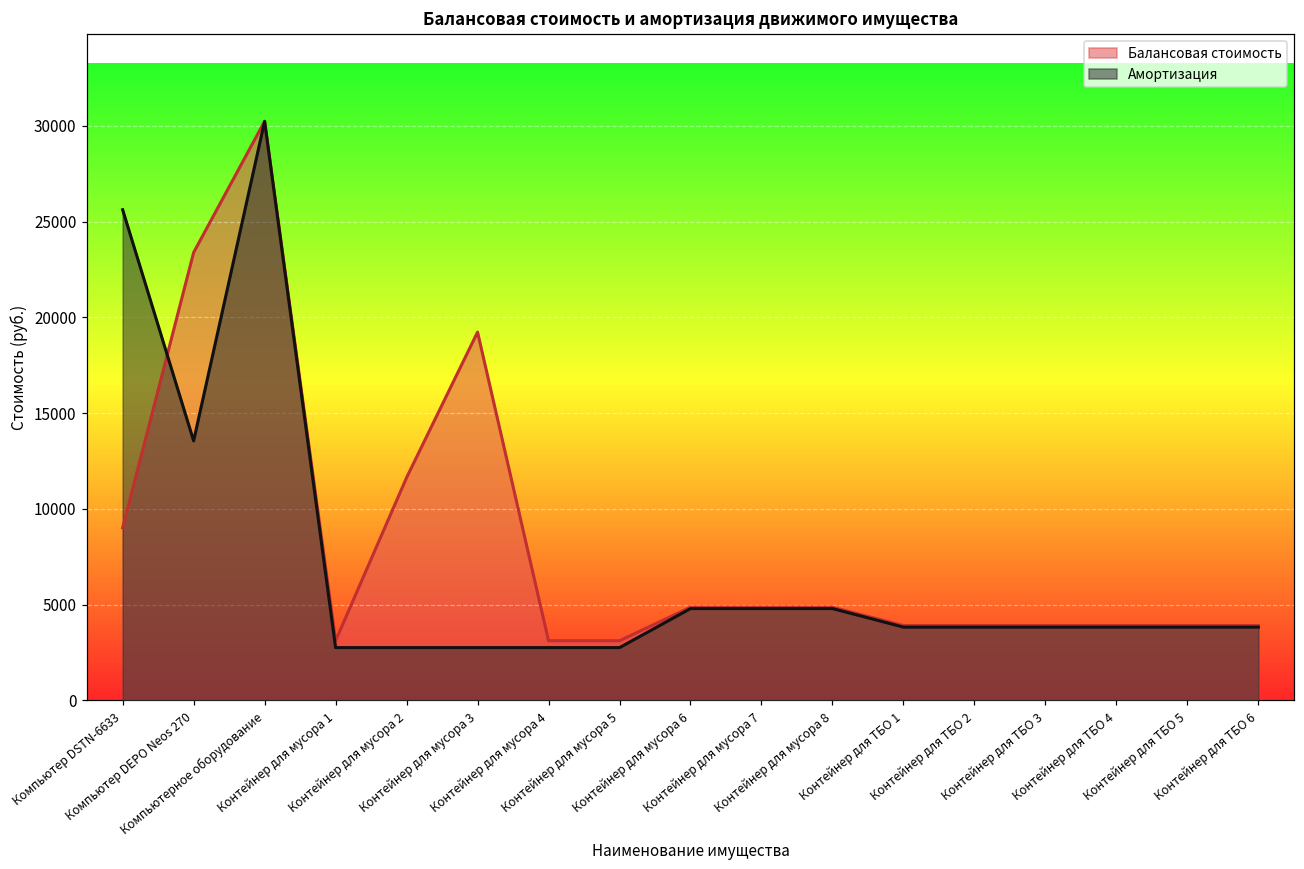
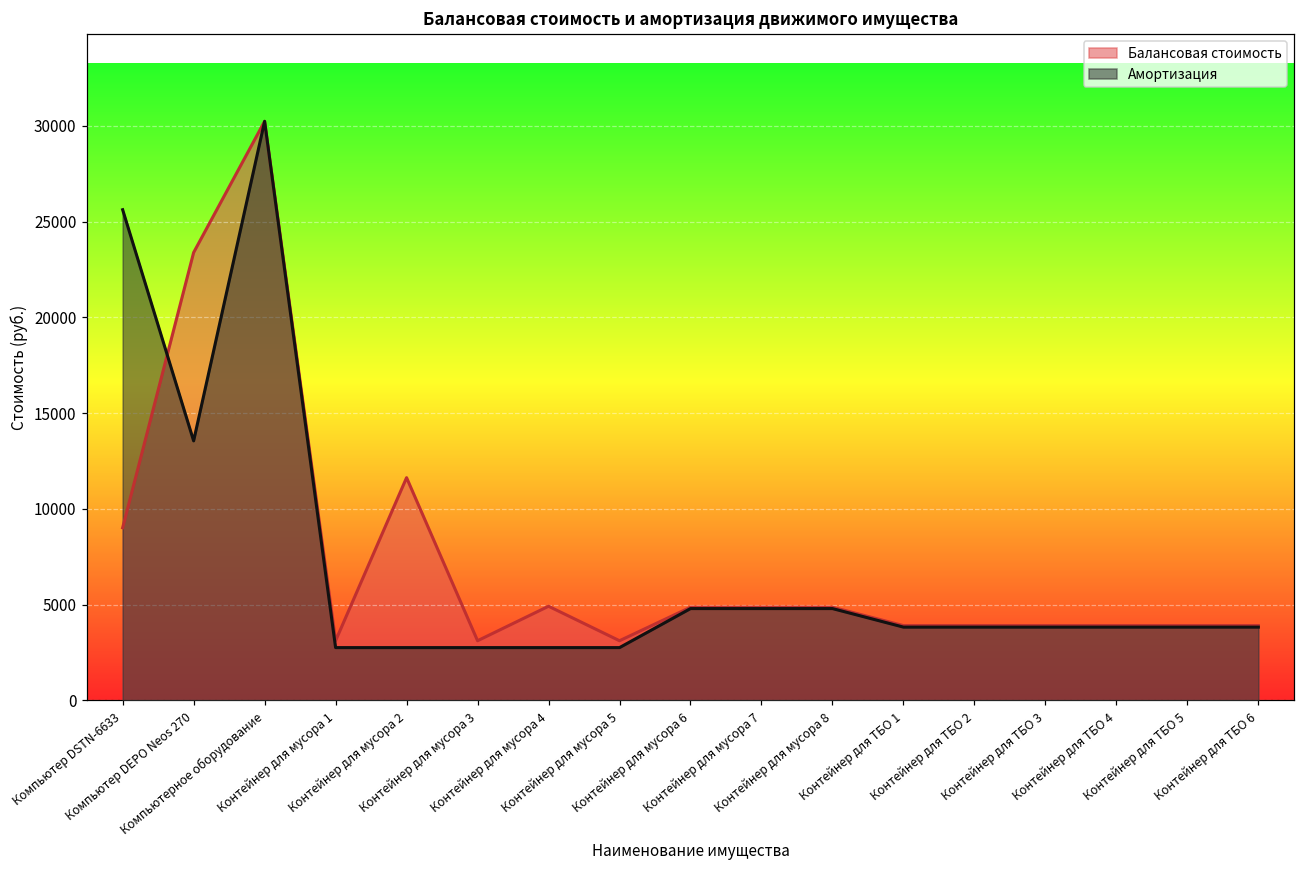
  {
    "Балансовая стоимость": {
      "Компьютер DSTN-6633": 9000,
      "Компьютер DEPO Neos 270": 23400,
      "Контейнер для мусора 1": 3100,
      "Контейнер для мусора 2": 11600,
-     "Контейнер для мусора 3": 19200,
-     "Контейнер для мусора 4": 3100,
+     "Контейнер для мусора 3": 3100,
+     "Контейнер для мусора 4": 4900,
      "Контейнер для мусора 5": 3100
    },
    "Амортизация": {
      "Компьютер DSTN-6633": 25600,
      "Компьютер DEPO Neos 270": 13500,
      "Контейнер для мусора 1": 2800,
      "Контейнер для мусора 2": 2800,
      "Контейнер для мусора 3": 2800,
      "Контейнер для мусора 4": 2800,
      "Контейнер для мусора 5": 2800
    }
  }
